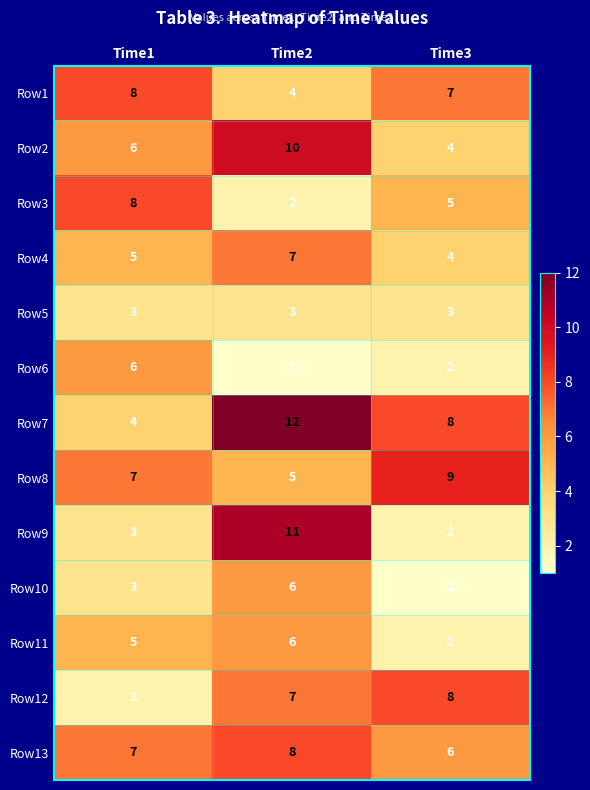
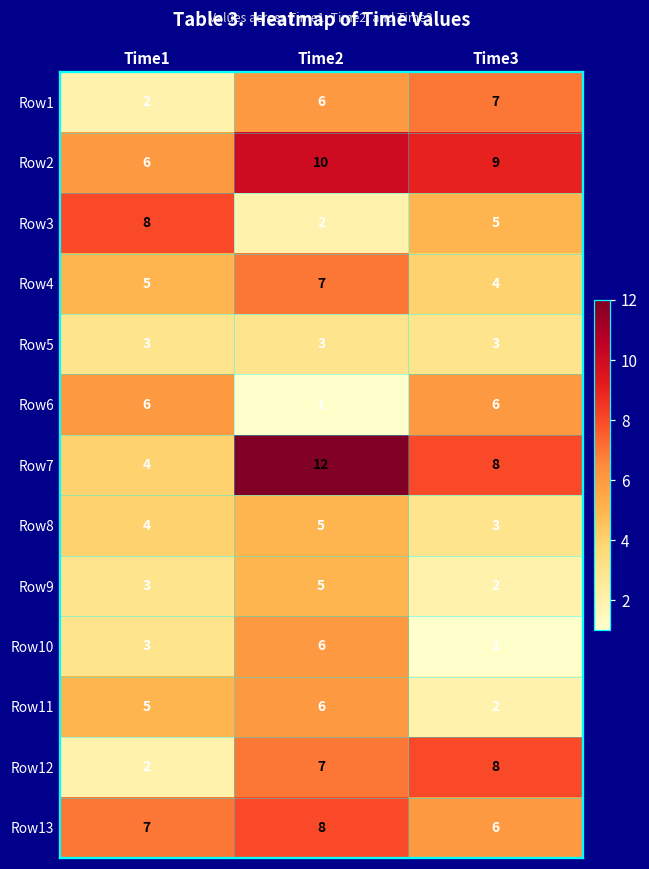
  {
    "Row1": {
-     "Time1": 8,
-     "Time2": 4,
+     "Time1": 2,
+     "Time2": 6,
      "Time3": 7
    },
    "Row2": {
      "Time1": 6,
      "Time2": 10,
-     "Time3": 4
+     "Time3": 9
    },
    "Row3": {
      "Time1": 8,
      "Time2": 2,
      "Time3": 5
    },
    "Row4": {
      "Time1": 5,
      "Time2": 7,
      "Time3": 4
    },
    "Row5": {
      "Time1": 3,
      "Time2": 3,
      "Time3": 3
    },
    "Row6": {
      "Time1": 6,
      "Time2": 1,
-     "Time3": 2
+     "Time3": 6
    },
    "Row7": {
      "Time1": 4,
      "Time2": 12,
      "Time3": 8
    },
    "Row8": {
-     "Time1": 7,
+     "Time1": 4,
      "Time2": 5,
-     "Time3": 9
+     "Time3": 3
    },
    "Row9": {
      "Time1": 3,
-     "Time2": 11,
+     "Time2": 5,
      "Time3": 2
    },
    "Row10": {
      "Time1": 3,
      "Time2": 6,
      "Time3": 1
    },
    "Row11": {
      "Time1": 5,
      "Time2": 6,
      "Time3": 2
    },
    "Row12": {
      "Time1": 2,
      "Time2": 7,
      "Time3": 8
    },
    "Row13": {
      "Time1": 7,
      "Time2": 8,
      "Time3": 6
    }
  }
